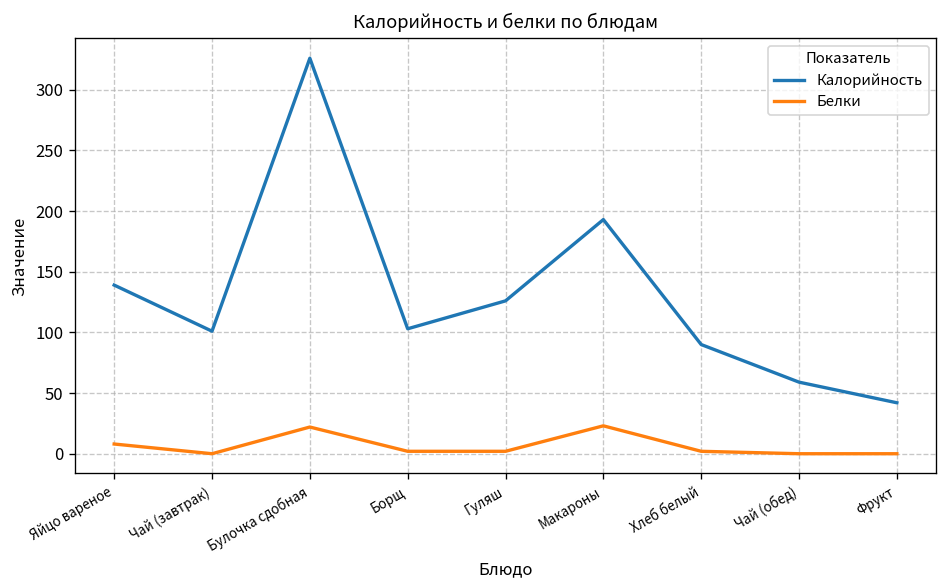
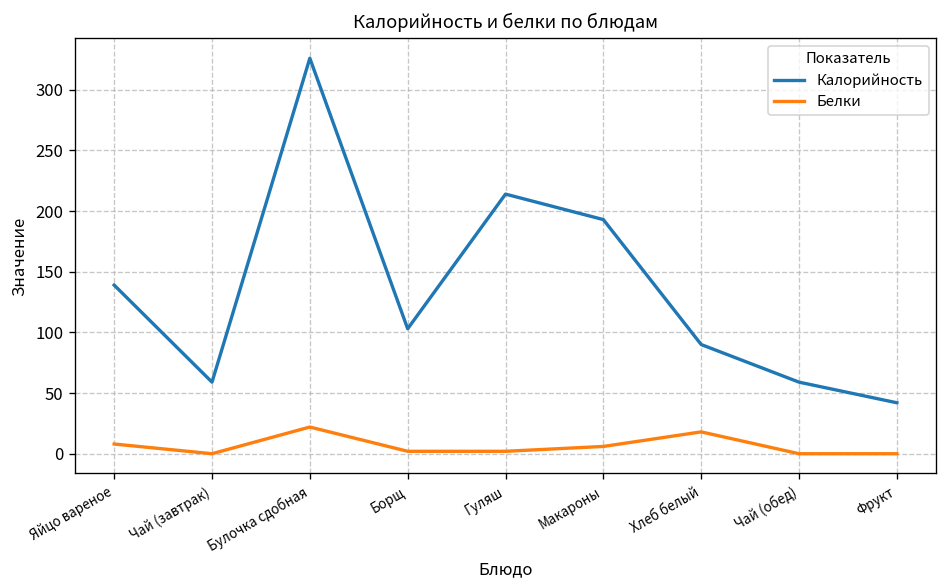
  {
    "Калорийность": {
      "Яйцо вареное": 139,
-     "Чай (завтрак)": 101,
+     "Чай (завтрак)": 59,
      "Булочка сдобная": 326,
      "Борщ": 103,
-     "Гуляш": 126,
+     "Гуляш": 214,
      "Макароны": 193,
      "Хлеб белый": 90,
      "Чай (обед)": 59,
      "Фрукт": 42
    },
    "Белки": {
      "Яйцо вареное": 8,
      "Чай (завтрак)": 0,
      "Булочка сдобная": 22,
      "Борщ": 2,
      "Гуляш": 2,
-     "Макароны": 23,
-     "Хлеб белый": 2,
+     "Макароны": 6,
+     "Хлеб белый": 18,
      "Чай (обед)": 0,
      "Фрукт": 0
    }
  }
